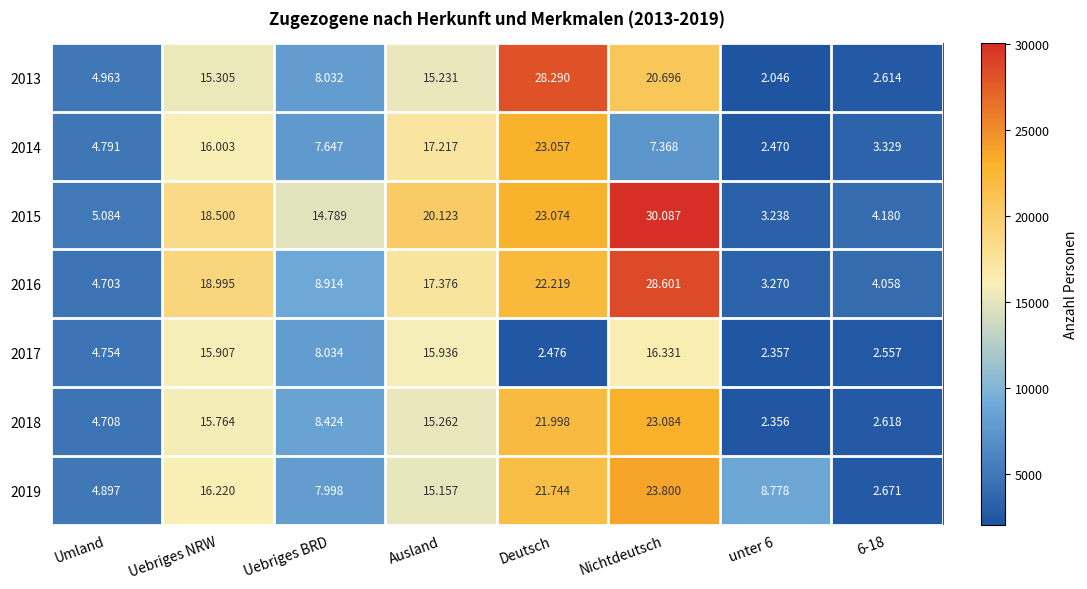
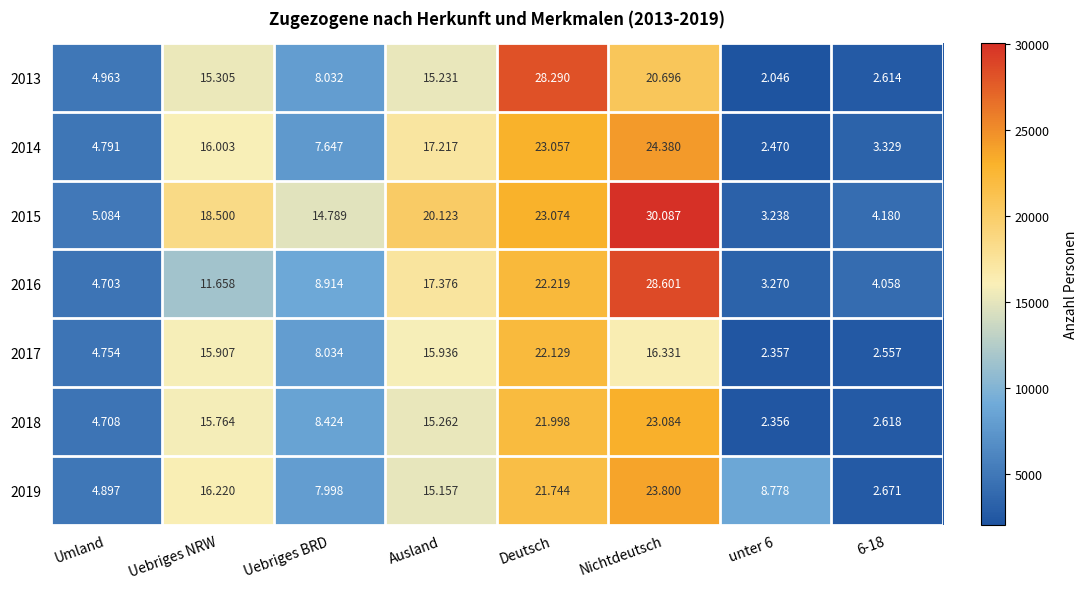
  {
    "2013": {
      "Umland": 4.963,
      "Uebriges NRW": 15.305,
      "Uebriges BRD": 8.032,
      "Ausland": 15.231,
      "Deutsch": 28.290,
      "Nichtdeutsch": 20.696,
      "unter 6": 2.046,
      "6-18": 2.614
    },
    "2014": {
      "Umland": 4.791,
      "Uebriges NRW": 16.003,
      "Uebriges BRD": 7.647,
      "Ausland": 17.217,
      "Deutsch": 23.057,
-     "Nichtdeutsch": 7.368,
+     "Nichtdeutsch": 24.380,
      "unter 6": 2.470,
      "6-18": 3.329
    },
    "2015": {
      "Umland": 5.084,
      "Uebriges NRW": 18.500,
      "Uebriges BRD": 14.789,
      "Ausland": 20.123,
      "Deutsch": 23.074,
      "Nichtdeutsch": 30.087,
      "unter 6": 3.238,
      "6-18": 4.180
    },
    "2016": {
      "Umland": 4.703,
-     "Uebriges NRW": 18.995,
+     "Uebriges NRW": 11.658,
      "Uebriges BRD": 8.914,
      "Ausland": 17.376,
      "Deutsch": 22.219,
      "Nichtdeutsch": 28.601,
      "unter 6": 3.270,
      "6-18": 4.058
    },
    "2017": {
      "Umland": 4.754,
      "Uebriges NRW": 15.907,
      "Uebriges BRD": 8.034,
      "Ausland": 15.936,
-     "Deutsch": 2.476,
+     "Deutsch": 22.129,
      "Nichtdeutsch": 16.331,
      "unter 6": 2.357,
      "6-18": 2.557
    },
    "2018": {
      "Umland": 4.708,
      "Uebriges NRW": 15.764,
      "Uebriges BRD": 8.424,
      "Ausland": 15.262,
      "Deutsch": 21.998,
      "Nichtdeutsch": 23.084,
      "unter 6": 2.356,
      "6-18": 2.618
    },
    "2019": {
      "Umland": 4.897,
      "Uebriges NRW": 16.220,
      "Uebriges BRD": 7.998,
      "Ausland": 15.157,
      "Deutsch": 21.744,
      "Nichtdeutsch": 23.800,
      "unter 6": 8.778,
      "6-18": 2.671
    }
  }
